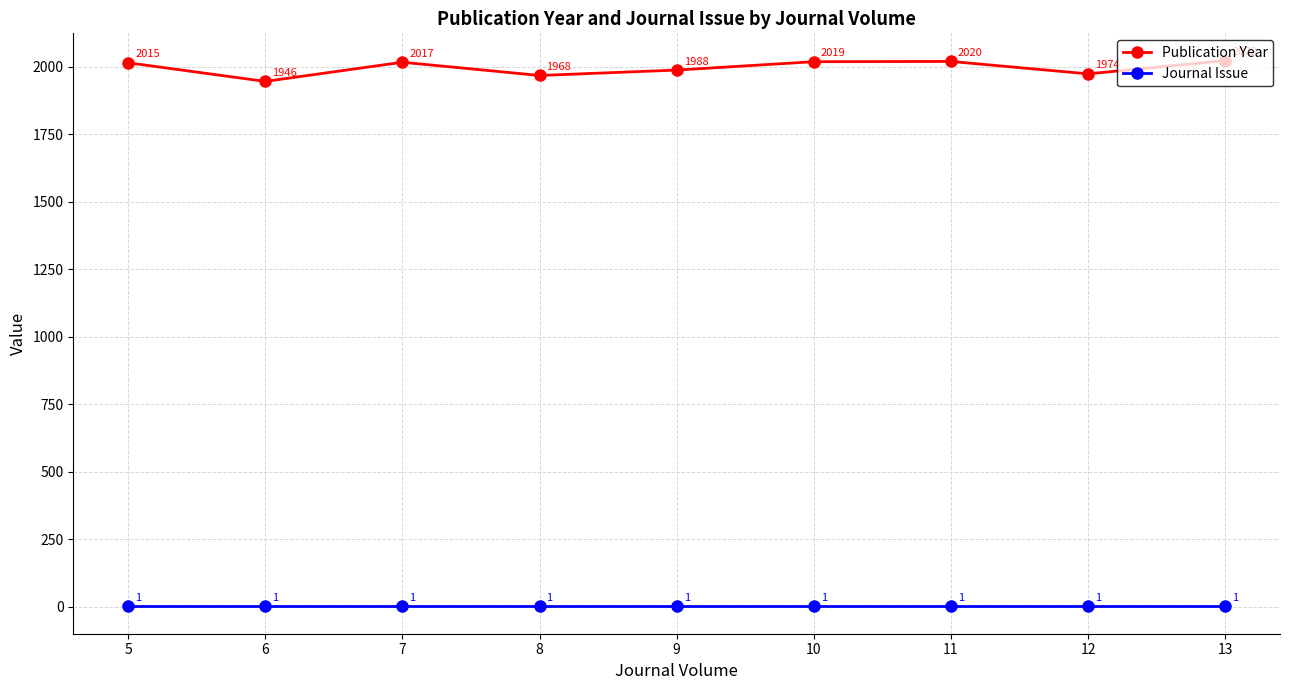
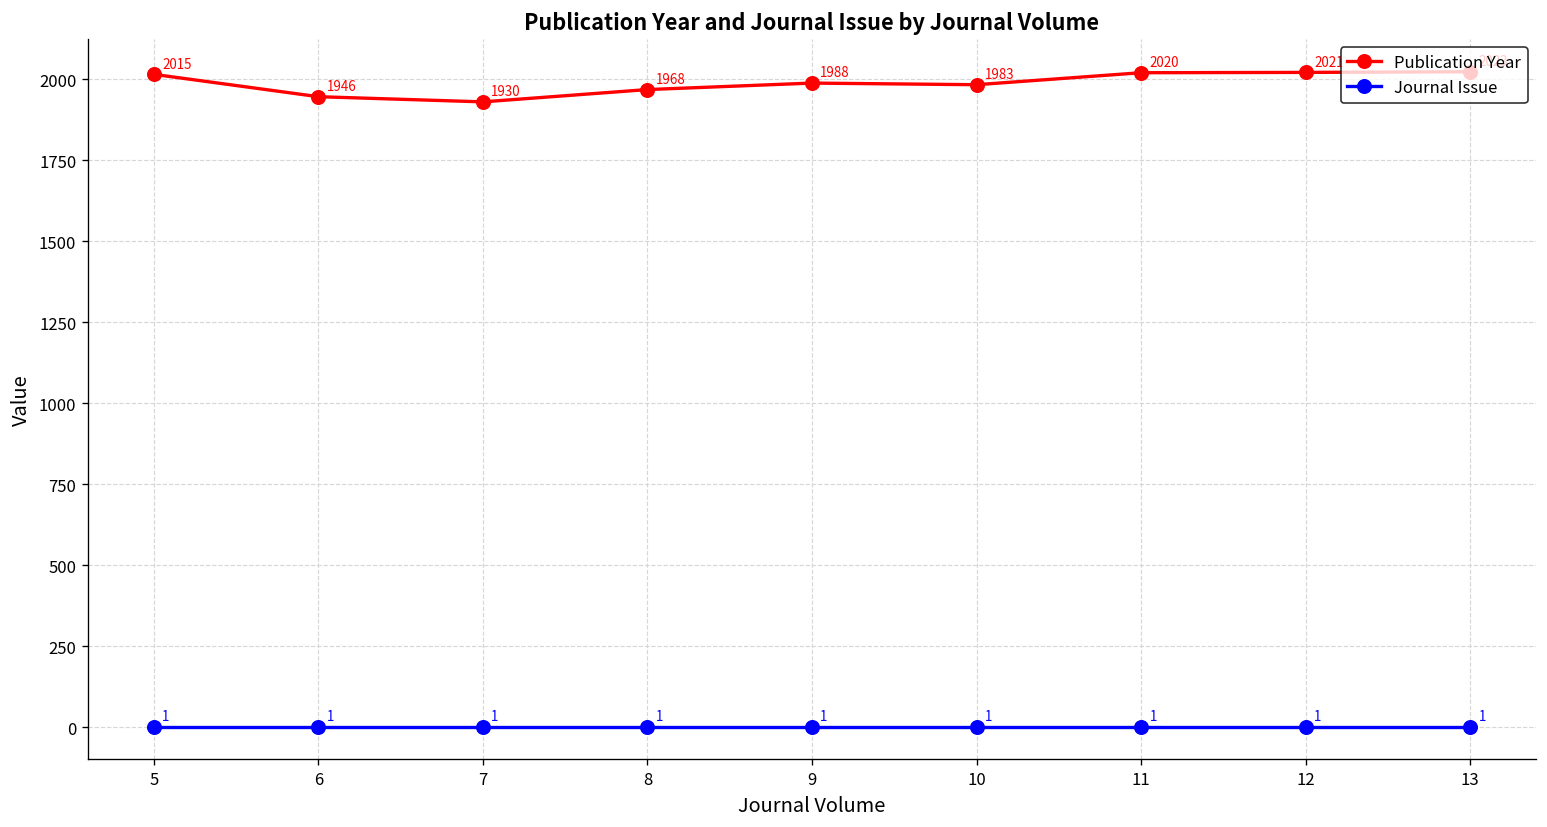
  {
    "Publication Year": {
      "5": 2015,
      "6": 1946,
-     "7": 2017,
+     "7": 1930,
      "8": 1968,
      "9": 1988,
-     "10": 2019,
+     "10": 1983,
      "11": 2020,
-     "12": 1970
+     "12": 2020
    },
    "Journal Issue": {
      "5": 1,
      "6": 1,
      "7": 1,
      "8": 1,
      "9": 1,
      "10": 1,
      "11": 1,
      "12": 1,
      "13": 1
    }
  }
